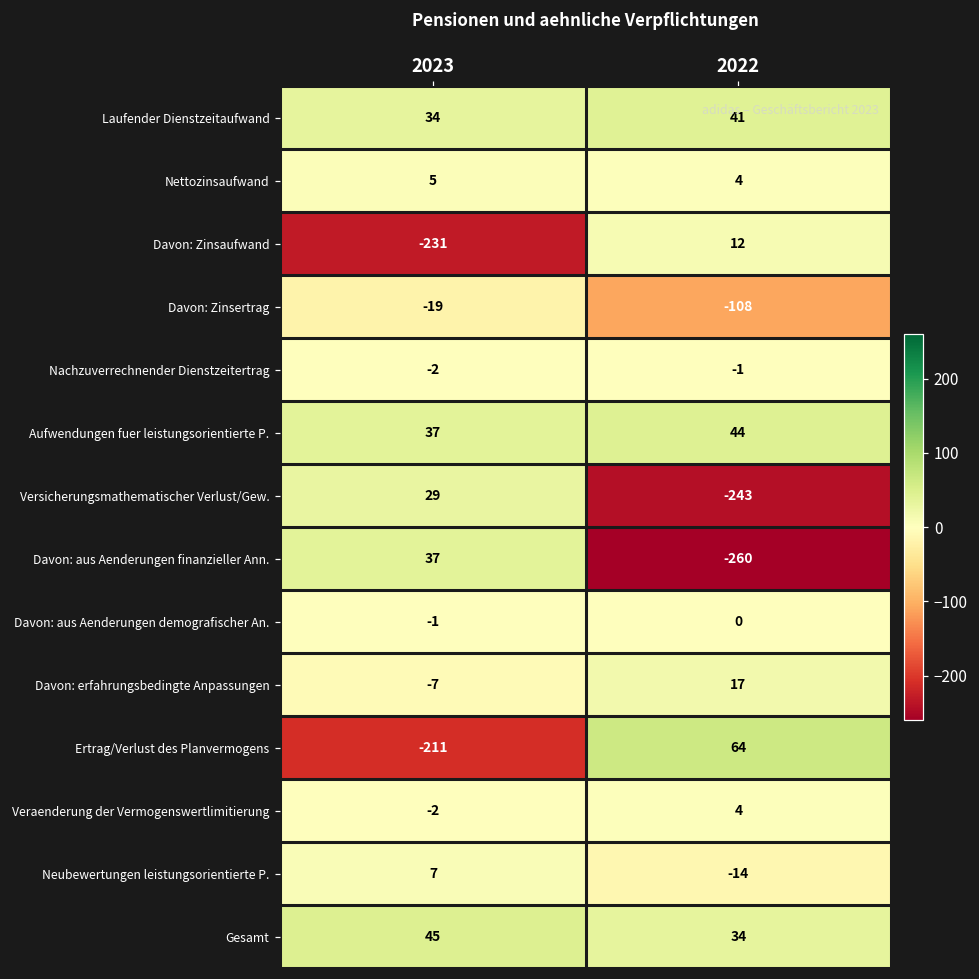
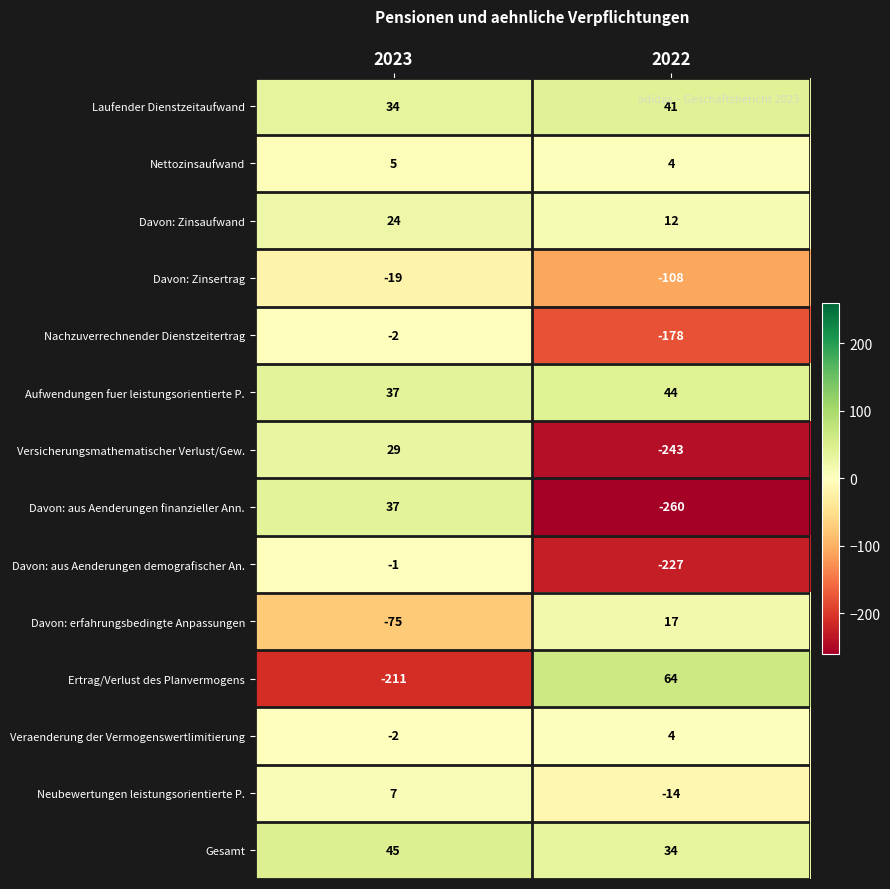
  {
    "Laufender Dienstzeitaufwand": {
      "2023": 34,
      "2022": 2023
    },
    "Nettozinsaufwand": {
      "2023": 5,
      "2022": 4
    },
    "Davon: Zinsaufwand": {
-     "2023": -231,
+     "2023": 24,
      "2022": 12
    },
    "Davon: Zinsertrag": {
      "2023": -19,
      "2022": -108
    },
    "Nachzuverrechnender Dienstzeitertrag": {
      "2023": -2,
-     "2022": -1
+     "2022": -178
    },
    "Aufwendungen fuer leistungsorientierte P.": {
      "2023": 37,
      "2022": 44
    },
    "Versicherungsmathematischer Verlust/Gew.": {
      "2023": 29,
      "2022": -243
    },
    "Davon: aus Aenderungen finanzieller Ann.": {
      "2023": 37,
      "2022": -260
    },
    "Davon: aus Aenderungen demografischer An.": {
      "2023": -1,
-     "2022": 0
+     "2022": -227
    },
    "Davon: erfahrungsbedingte Anpassungen": {
-     "2023": -7,
+     "2023": -75,
      "2022": 17
    },
    "Ertrag/Verlust des Planvermogens": {
      "2023": -211,
      "2022": 64
    },
    "Veraenderung der Vermogenswertlimitierung": {
      "2023": -2,
      "2022": 4
    },
    "Neubewertungen leistungsorientierte P.": {
      "2023": 7,
      "2022": -14
    },
    "Gesamt": {
      "2023": 45,
      "2022": 34
    }
  }
